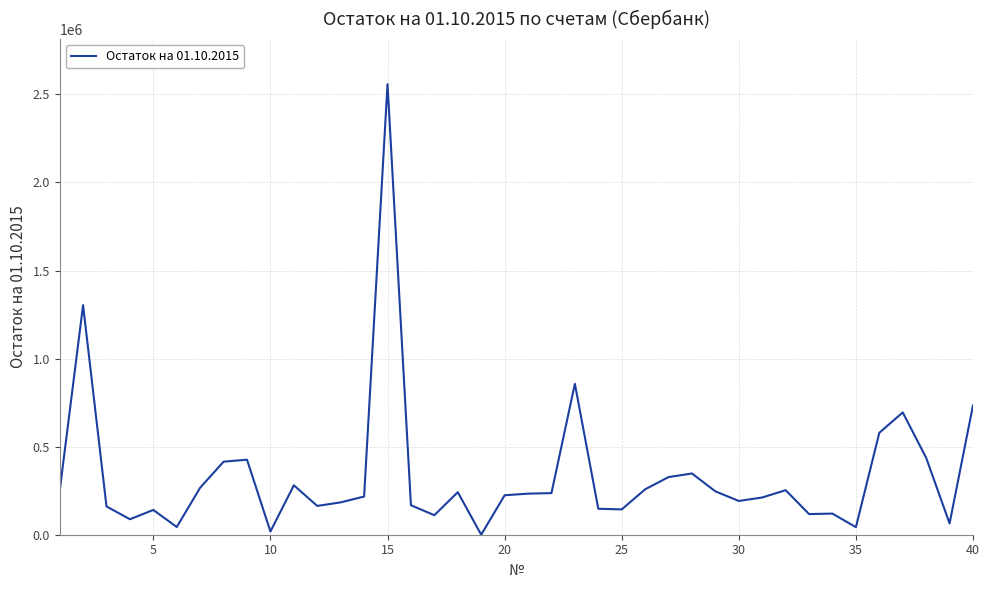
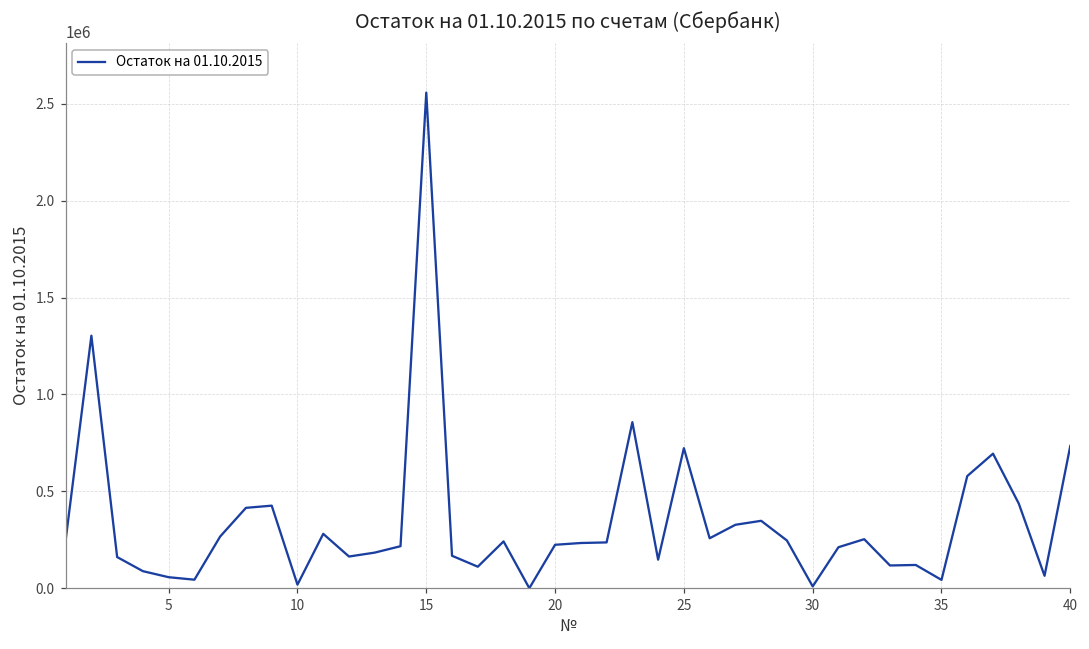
  {
-   "5": 140000,
+   "5": 60000,
    "10": 20000,
    "15": 2560000,
    "20": 220000,
-   "25": 140000,
-   "30": 190000,
+   "25": 720000,
+   "30": 10000,
    "35": 40000,
    "40": 730000
  }
